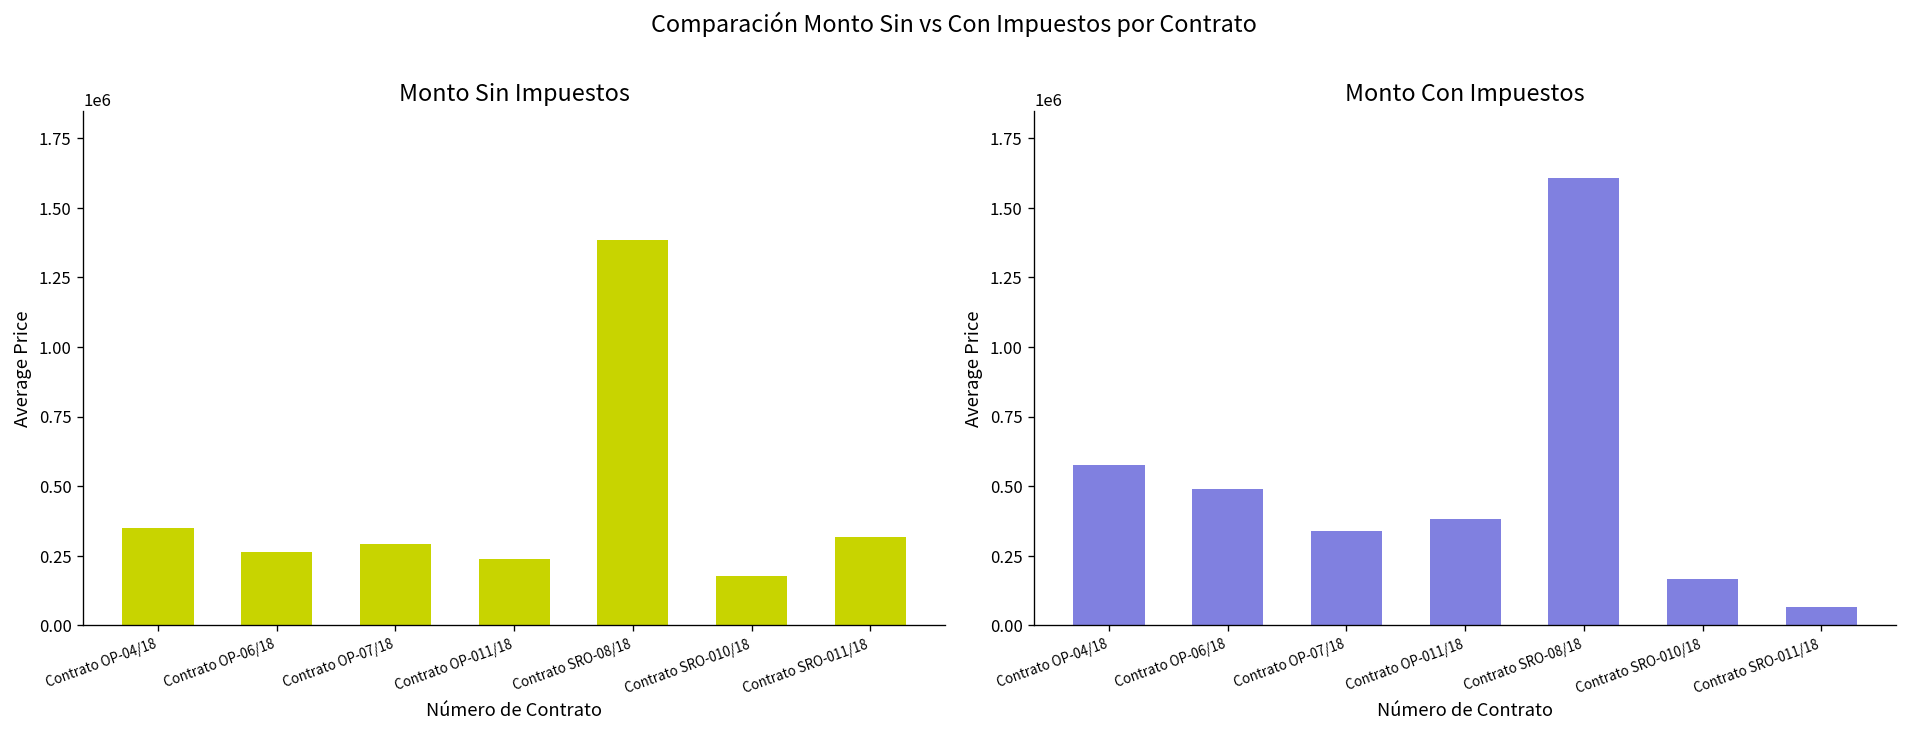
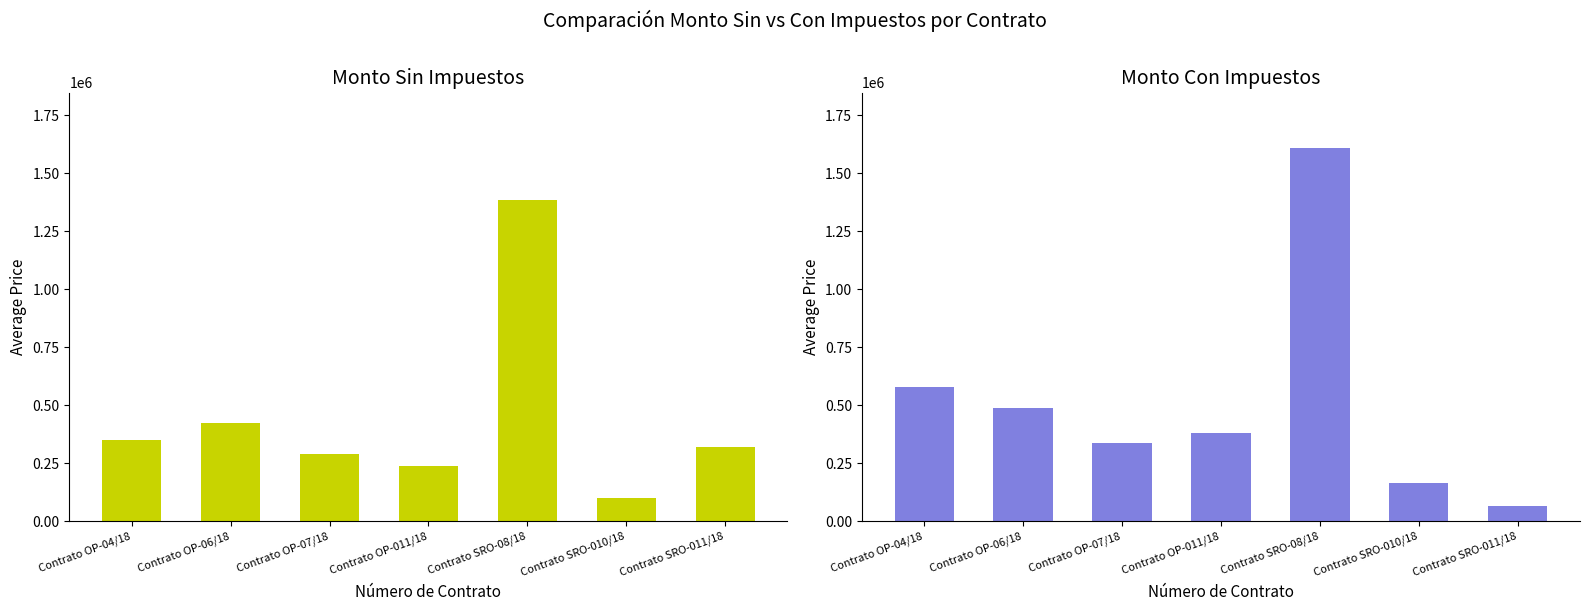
  {
    "Monto Sin Impuestos": {
      "Contrato OP-04/18": 350000,
-     "Contrato OP-06/18": 260000,
+     "Contrato OP-06/18": 420000,
      "Contrato OP-07/18": 290000,
      "Contrato OP-011/18": 240000,
      "Contrato SRO-08/18": 1390000,
-     "Contrato SRO-010/18": 180000,
+     "Contrato SRO-010/18": 100000,
      "Contrato SRO-011/18": 320000
    },
    "Monto Con Impuestos": {
      "Contrato OP-04/18": 580000,
      "Contrato OP-06/18": 490000,
      "Contrato OP-07/18": 340000,
      "Contrato OP-011/18": 380000,
      "Contrato SRO-08/18": 1610000,
      "Contrato SRO-010/18": 170000,
      "Contrato SRO-011/18": 60000
    }
  }
